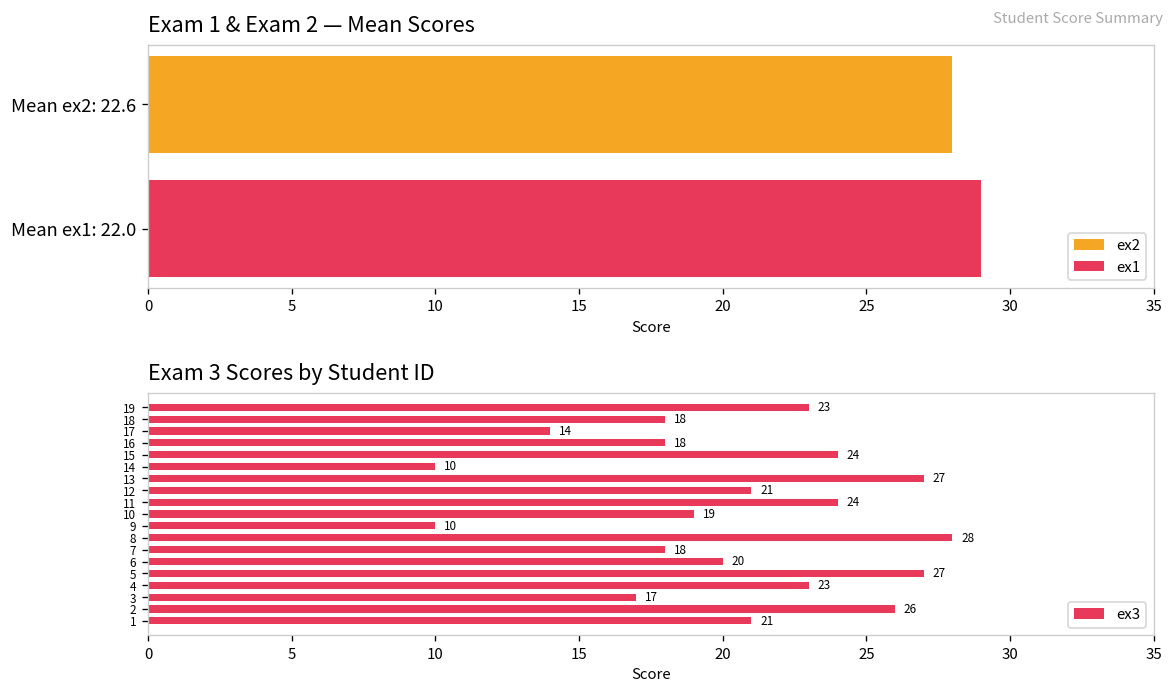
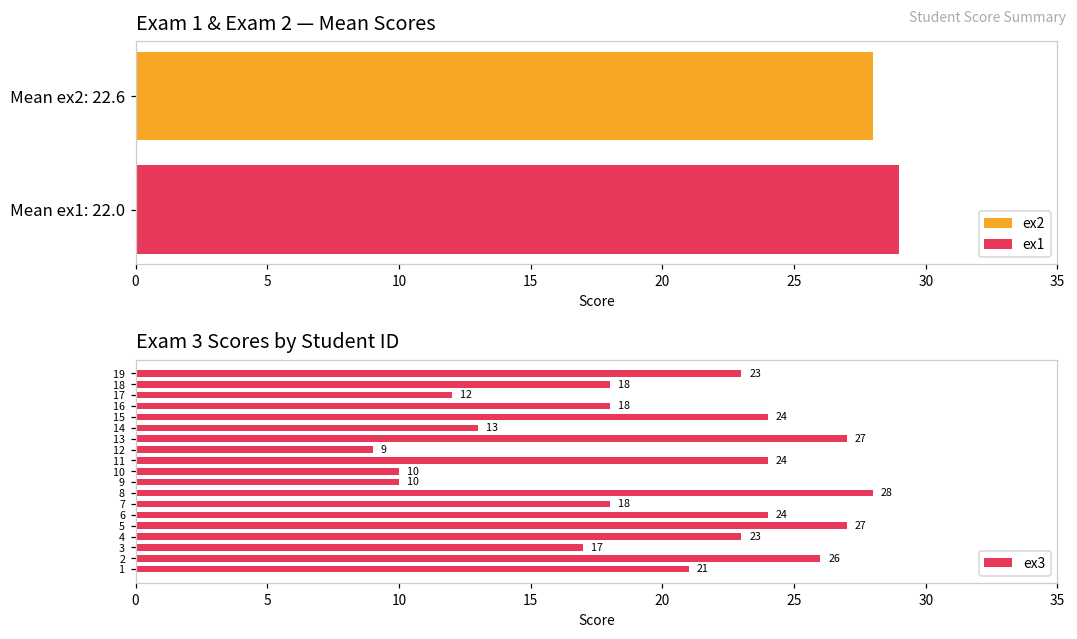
  {
    "Exam 3 Scores by Student ID": {
      "19": 23,
      "18": 18,
-     "17": 14,
+     "17": 12,
      "16": 18,
      "15": 24,
-     "14": 10,
+     "14": 13,
      "13": 27,
-     "12": 21,
+     "12": 9,
      "11": 24,
-     "10": 19,
+     "10": 10,
      "9": 10,
      "8": 28,
      "7": 18,
-     "6": 20,
+     "6": 24,
      "5": 27,
      "4": 23,
      "3": 17,
      "2": 26,
      "1": 21
    }
  }
